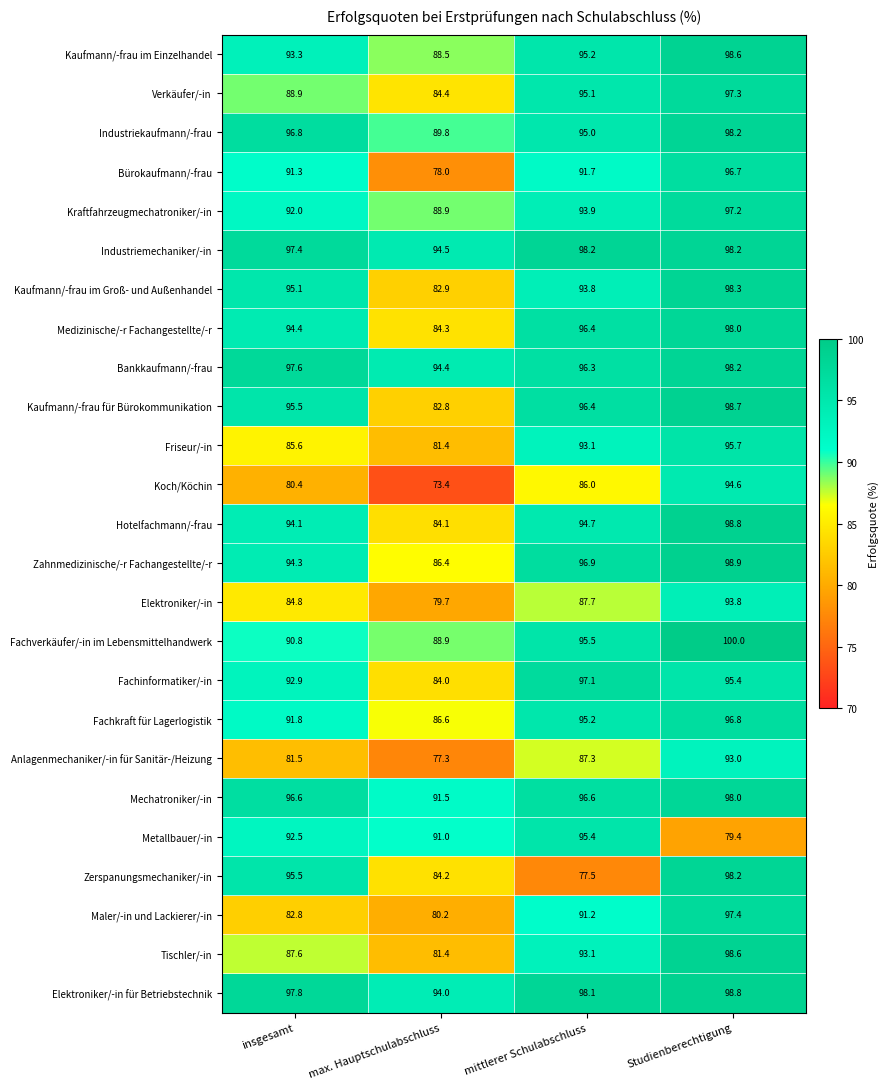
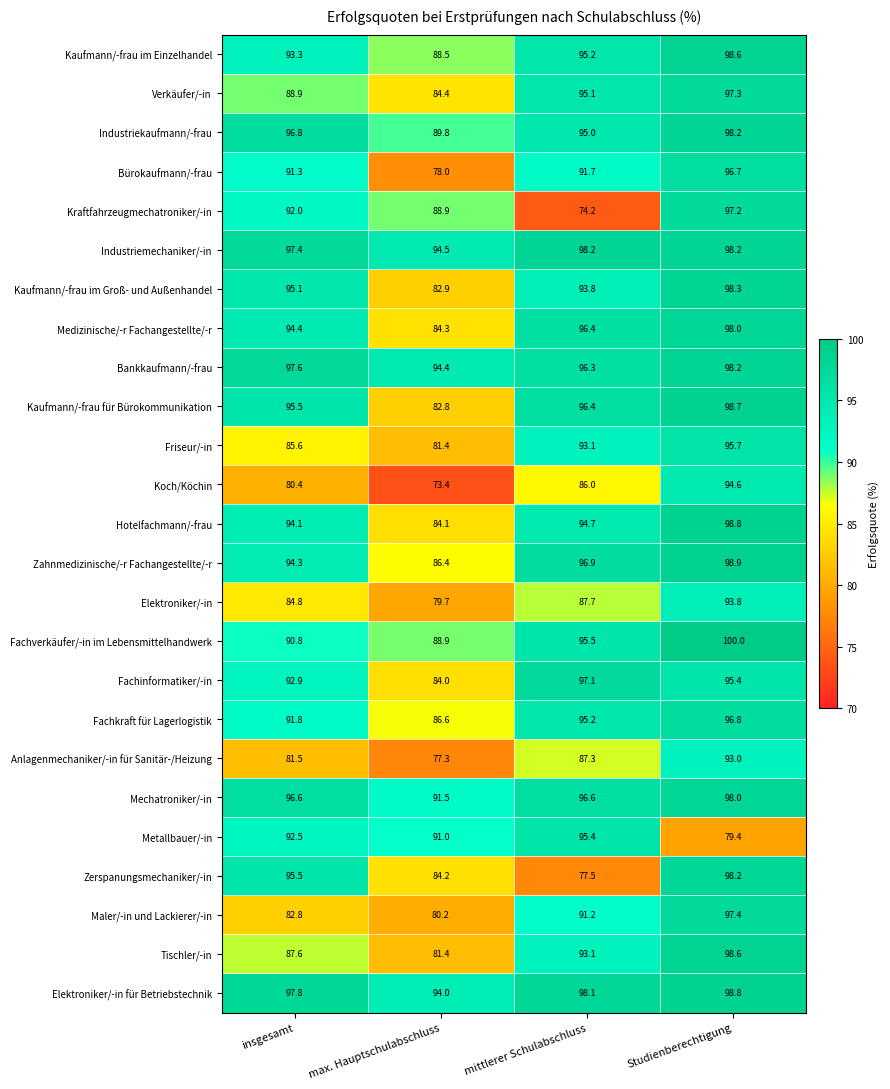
  {
    "Kaufmann/-frau im Einzelhandel": {
      "insgesamt": 93.3,
      "max. Hauptschulabschluss": 88.5,
      "mittlerer Schulabschluss": 95.2,
      "Studienberechtigung": 98.6
    },
    "Verkäufer/-in": {
      "insgesamt": 88.9,
      "max. Hauptschulabschluss": 84.4,
      "mittlerer Schulabschluss": 95.1,
      "Studienberechtigung": 97.3
    },
    "Industriekaufmann/-frau": {
      "insgesamt": 96.8,
      "max. Hauptschulabschluss": 89.8,
      "mittlerer Schulabschluss": 95.0,
      "Studienberechtigung": 98.2
    },
    "Bürokaufmann/-frau": {
      "insgesamt": 91.3,
      "max. Hauptschulabschluss": 78.0,
      "mittlerer Schulabschluss": 91.7,
      "Studienberechtigung": 96.7
    },
    "Kraftfahrzeugmechatroniker/-in": {
      "insgesamt": 92.0,
      "max. Hauptschulabschluss": 88.9,
-     "mittlerer Schulabschluss": 93.9,
+     "mittlerer Schulabschluss": 74.2,
      "Studienberechtigung": 97.2
    },
    "Industriemechaniker/-in": {
      "insgesamt": 97.4,
      "max. Hauptschulabschluss": 94.5,
      "mittlerer Schulabschluss": 98.2,
      "Studienberechtigung": 98.2
    },
    "Kaufmann/-frau im Groß- und Außenhandel": {
      "insgesamt": 95.1,
      "max. Hauptschulabschluss": 82.9,
      "mittlerer Schulabschluss": 93.8,
      "Studienberechtigung": 98.3
    },
    "Medizinische/-r Fachangestellte/-r": {
      "insgesamt": 94.4,
      "max. Hauptschulabschluss": 84.3,
      "mittlerer Schulabschluss": 96.4,
      "Studienberechtigung": 98.0
    },
    "Bankkaufmann/-frau": {
      "insgesamt": 97.6,
      "max. Hauptschulabschluss": 94.4,
      "mittlerer Schulabschluss": 96.3,
      "Studienberechtigung": 98.2
    },
    "Kaufmann/-frau für Bürokommunikation": {
      "insgesamt": 95.5,
      "max. Hauptschulabschluss": 82.8,
      "mittlerer Schulabschluss": 96.4,
      "Studienberechtigung": 98.7
    },
    "Friseur/-in": {
      "insgesamt": 85.6,
      "max. Hauptschulabschluss": 81.4,
      "mittlerer Schulabschluss": 93.1,
      "Studienberechtigung": 95.7
    },
    "Koch/Köchin": {
      "insgesamt": 80.4,
      "max. Hauptschulabschluss": 73.4,
      "mittlerer Schulabschluss": 86.0,
      "Studienberechtigung": 94.6
    },
    "Hotelfachmann/-frau": {
      "insgesamt": 94.1,
      "max. Hauptschulabschluss": 84.1,
      "mittlerer Schulabschluss": 94.7,
      "Studienberechtigung": 98.8
    },
    "Zahnmedizinische/-r Fachangestellte/-r": {
      "insgesamt": 94.3,
      "max. Hauptschulabschluss": 86.4,
      "mittlerer Schulabschluss": 96.9,
      "Studienberechtigung": 98.9
    },
    "Elektroniker/-in": {
      "insgesamt": 84.8,
      "max. Hauptschulabschluss": 79.7,
      "mittlerer Schulabschluss": 87.7,
      "Studienberechtigung": 93.8
    },
    "Fachverkäufer/-in im Lebensmittelhandwerk": {
      "insgesamt": 90.8,
      "max. Hauptschulabschluss": 88.9,
      "mittlerer Schulabschluss": 95.5,
      "Studienberechtigung": 100.0
    },
    "Fachinformatiker/-in": {
      "insgesamt": 92.9,
      "max. Hauptschulabschluss": 84.0,
      "mittlerer Schulabschluss": 97.1,
      "Studienberechtigung": 95.4
    },
    "Fachkraft für Lagerlogistik": {
      "insgesamt": 91.8,
      "max. Hauptschulabschluss": 86.6,
      "mittlerer Schulabschluss": 95.2,
      "Studienberechtigung": 96.8
    },
    "Anlagenmechaniker/-in für Sanitär-/Heizung": {
      "insgesamt": 81.5,
      "max. Hauptschulabschluss": 77.3,
      "mittlerer Schulabschluss": 87.3,
      "Studienberechtigung": 93.0
    },
    "Mechatroniker/-in": {
      "insgesamt": 96.6,
      "max. Hauptschulabschluss": 91.5,
      "mittlerer Schulabschluss": 96.6,
      "Studienberechtigung": 98.0
    },
    "Metallbauer/-in": {
      "insgesamt": 92.5,
      "max. Hauptschulabschluss": 91.0,
      "mittlerer Schulabschluss": 95.4,
      "Studienberechtigung": 79.4
    },
    "Zerspanungsmechaniker/-in": {
      "insgesamt": 95.5,
      "max. Hauptschulabschluss": 84.2,
      "mittlerer Schulabschluss": 77.5,
      "Studienberechtigung": 98.2
    },
    "Maler/-in und Lackierer/-in": {
      "insgesamt": 82.8,
      "max. Hauptschulabschluss": 80.2,
      "mittlerer Schulabschluss": 91.2,
      "Studienberechtigung": 97.4
    },
    "Tischler/-in": {
      "insgesamt": 87.6,
      "max. Hauptschulabschluss": 81.4,
      "mittlerer Schulabschluss": 93.1,
      "Studienberechtigung": 98.6
    },
    "Elektroniker/-in für Betriebstechnik": {
      "insgesamt": 97.8,
      "max. Hauptschulabschluss": 94.0,
      "mittlerer Schulabschluss": 98.1,
      "Studienberechtigung": 98.8
    }
  }
